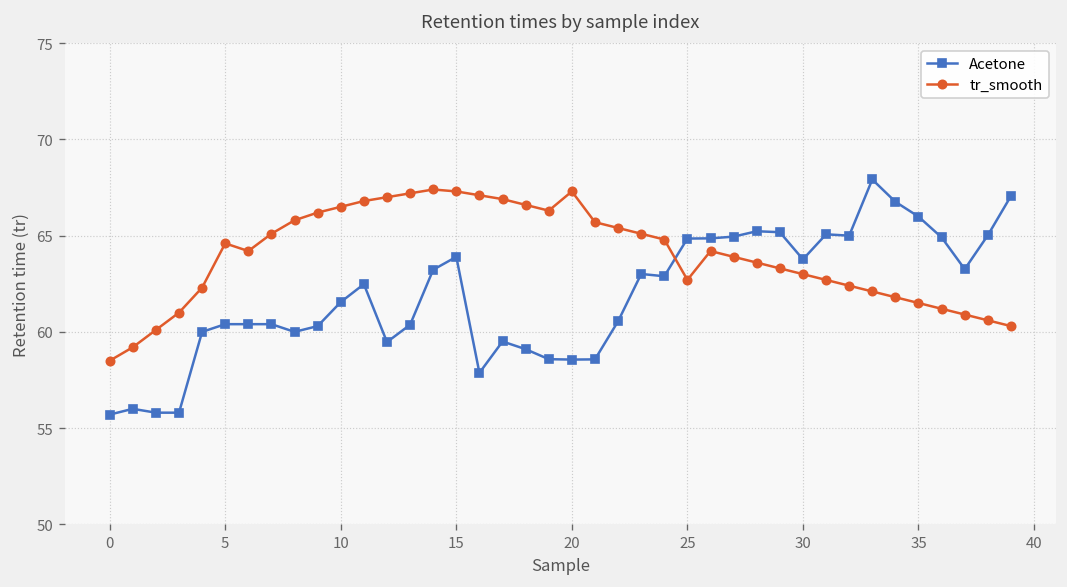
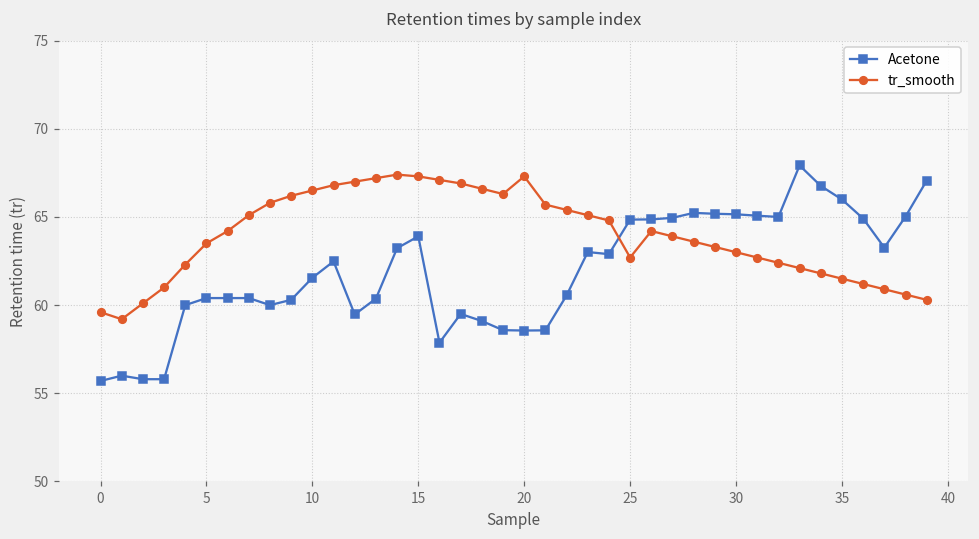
  {
    "Acetone": {
      "0": 55.7,
      "5": 60.4,
      "10": 61.6,
      "15": 63.9,
      "20": 58.6,
      "25": 64.9,
-     "30": 63.8,
+     "30": 65.2,
      "35": 66.0
    },
    "tr_smooth": {
-     "0": 58.5,
-     "5": 64.6,
+     "0": 59.6,
+     "5": 63.5,
      "10": 66.5,
      "15": 67.3,
      "20": 67.3,
      "25": 62.7,
      "30": 63.0,
      "35": 61.5
    }
  }
